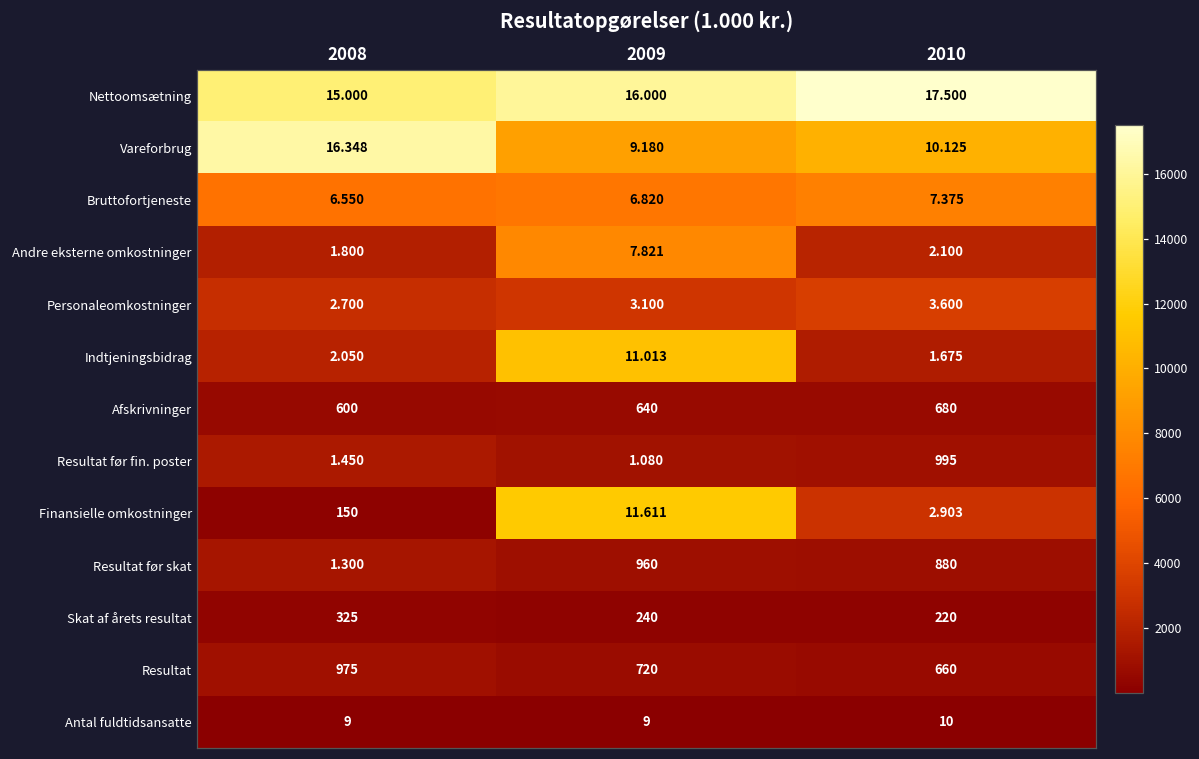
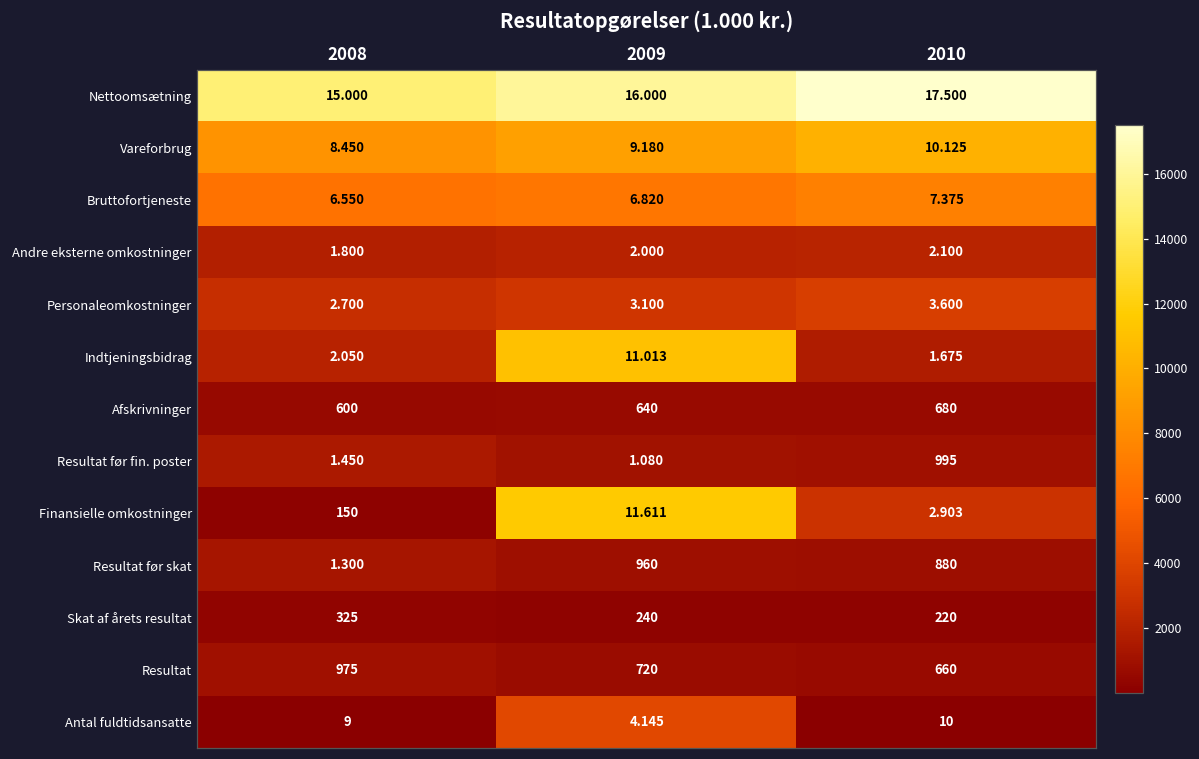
  {
    "Nettoomsætning": {
      "2008": 15.000,
      "2009": 16.000,
      "2010": 17.500
    },
    "Vareforbrug": {
-     "2008": 16.348,
+     "2008": 8.450,
      "2009": 9.180,
      "2010": 10.125
    },
    "Bruttofortjeneste": {
      "2008": 6.550,
      "2009": 6.820,
      "2010": 7.375
    },
    "Andre eksterne omkostninger": {
      "2008": 1.800,
-     "2009": 7.821,
+     "2009": 2.000,
      "2010": 2.100
    },
    "Personaleomkostninger": {
      "2008": 2.700,
      "2009": 3.100,
      "2010": 3.600
    },
    "Indtjeningsbidrag": {
      "2008": 2.050,
      "2009": 11.013,
      "2010": 1.675
    },
    "Afskrivninger": {
      "2008": 600,
      "2009": 640,
      "2010": 680
    },
    "Resultat før fin. poster": {
      "2008": 1.450,
      "2009": 1.080,
      "2010": 995
    },
    "Finansielle omkostninger": {
      "2008": 150,
      "2009": 11.611,
      "2010": 2.903
    },
    "Resultat før skat": {
      "2008": 1.300,
      "2009": 960,
      "2010": 880
    },
    "Skat af årets resultat": {
      "2008": 325,
      "2009": 240,
      "2010": 220
    },
    "Resultat": {
      "2008": 975,
      "2009": 720,
      "2010": 660
    },
    "Antal fuldtidsansatte": {
      "2008": 9,
-     "2009": 9,
+     "2009": 4.145,
      "2010": 10
    }
  }
